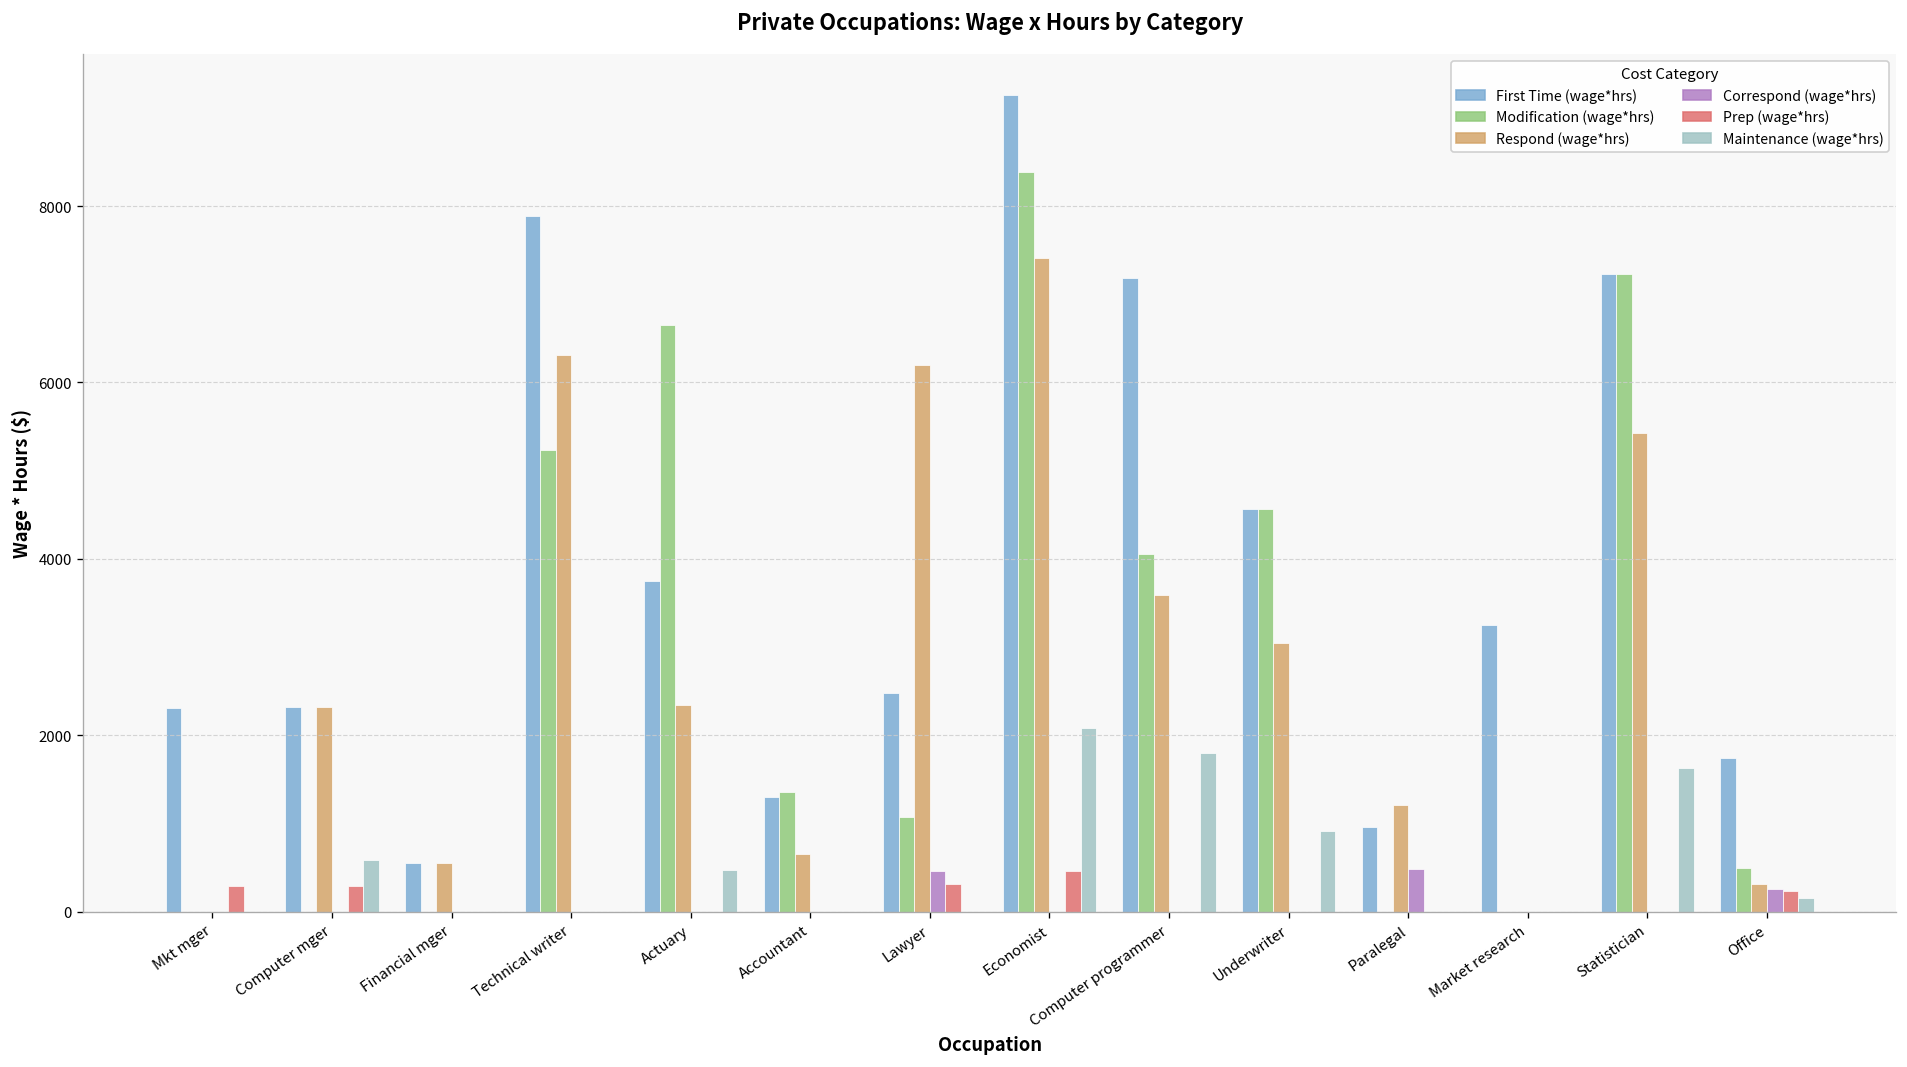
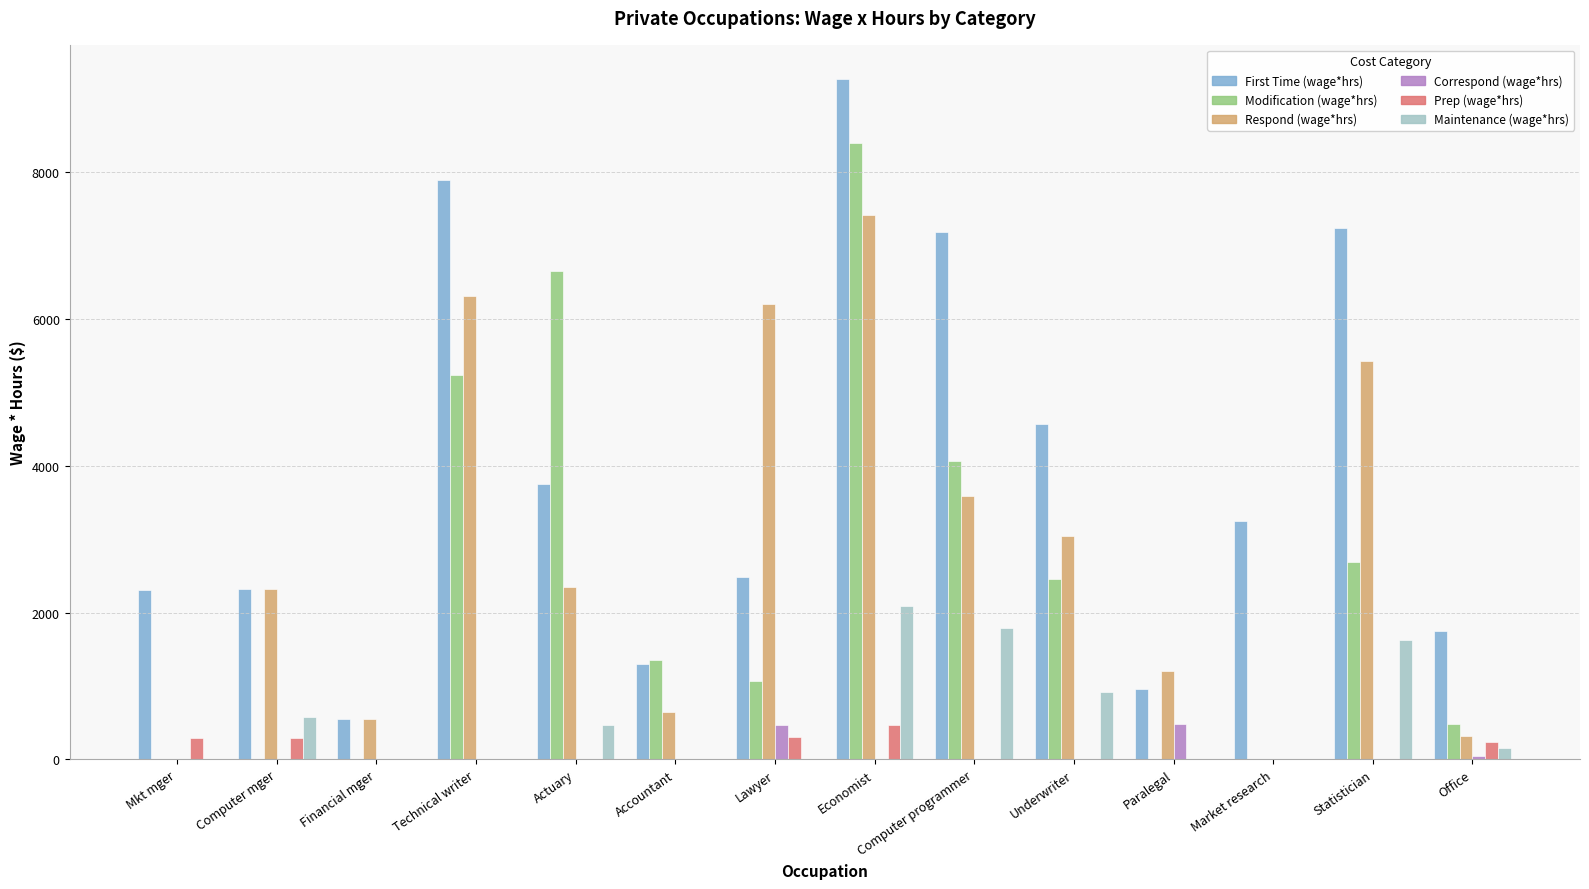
  {
    "Modification (wage*hrs)": {
      "Mkt mger": 0,
      "Computer mger": 0,
      "Financial mger": 0,
      "Technical writer": 5200,
      "Actuary": 6700,
      "Accountant": 1400,
      "Lawyer": 1100,
      "Economist": 8400,
      "Computer programmer": 4100,
-     "Underwriter": 4600,
+     "Underwriter": 2500,
      "Paralegal": 0,
      "Market research": 0,
-     "Statistician": 7200,
+     "Statistician": 2700,
      "Office": 500
    },
    "Correspond (wage*hrs)": {
      "Mkt mger": 0,
      "Computer mger": 0,
      "Financial mger": 0,
      "Technical writer": 0,
      "Actuary": 0,
      "Accountant": 0,
      "Lawyer": 500,
      "Economist": 0,
      "Computer programmer": 0,
      "Underwriter": 0,
      "Paralegal": 500,
      "Market research": 0,
      "Statistician": 0,
-     "Office": 300
+     "Office": 0
    }
  }
